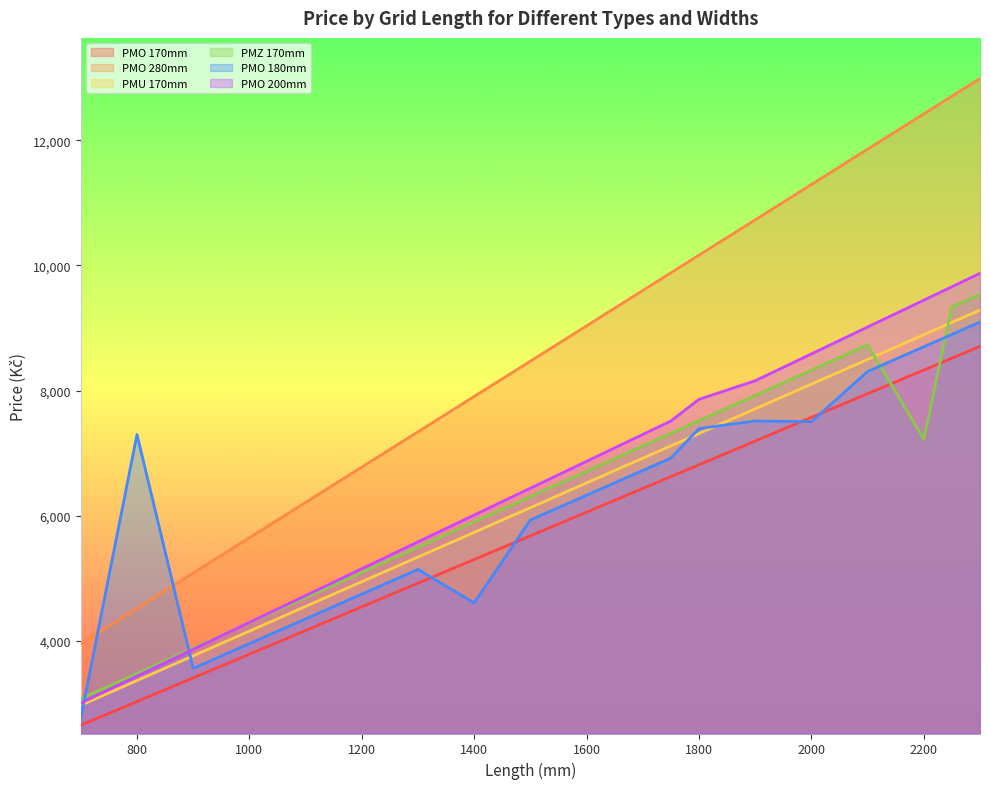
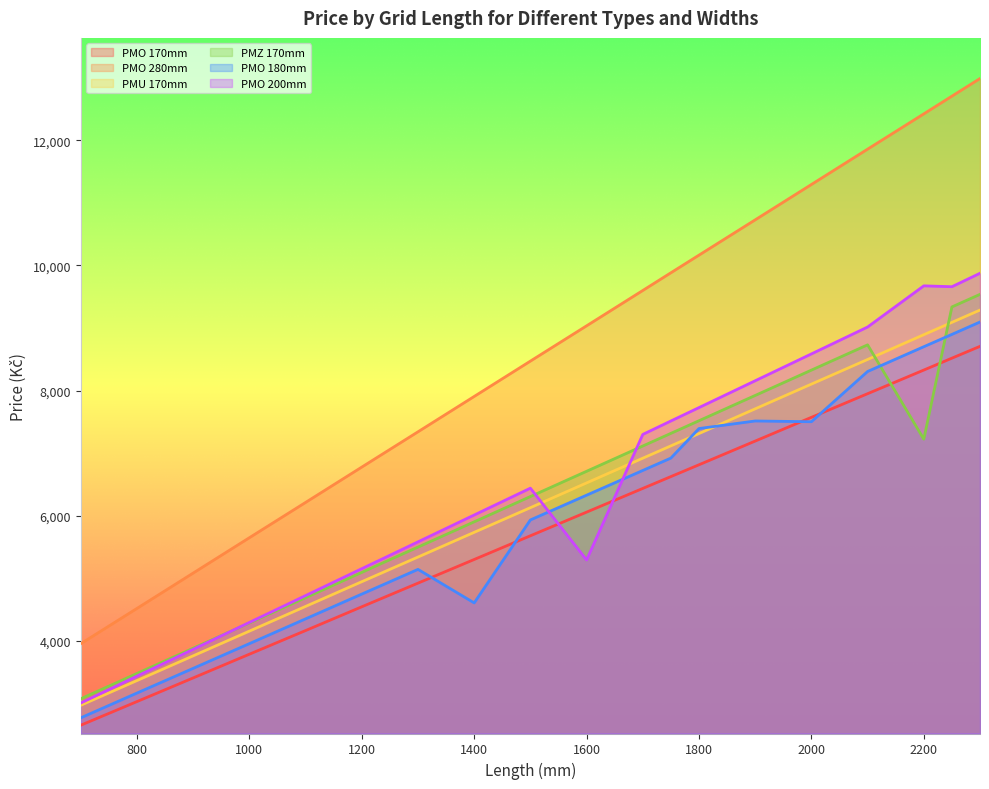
  {
    "PMZ 170mm": {
      "800": "3,500",
      "1200": "5,100",
      "1400": "5,900",
      "1600": "6,700",
      "1800": "7,500",
      "2000": "8,300",
      "2200": "7,200"
    },
    "PMO 180mm": {
-     "800": "7,300",
+     "800": "3,200",
      "1000": "4,000",
      "1200": "4,700",
      "1400": "4,600",
      "1600": "6,300",
      "1800": "7,400",
      "2000": "7,500",
      "2200": "8,700"
    },
    "PMO 200mm": {
      "800": "3,400",
      "1200": "5,200",
      "1400": "6,000",
-     "1600": "6,900",
-     "1800": "7,900",
+     "1600": "5,300",
+     "1800": "7,700",
      "2000": "8,600",
-     "2200": "9,400"
+     "2200": "9,700"
    }
  }
